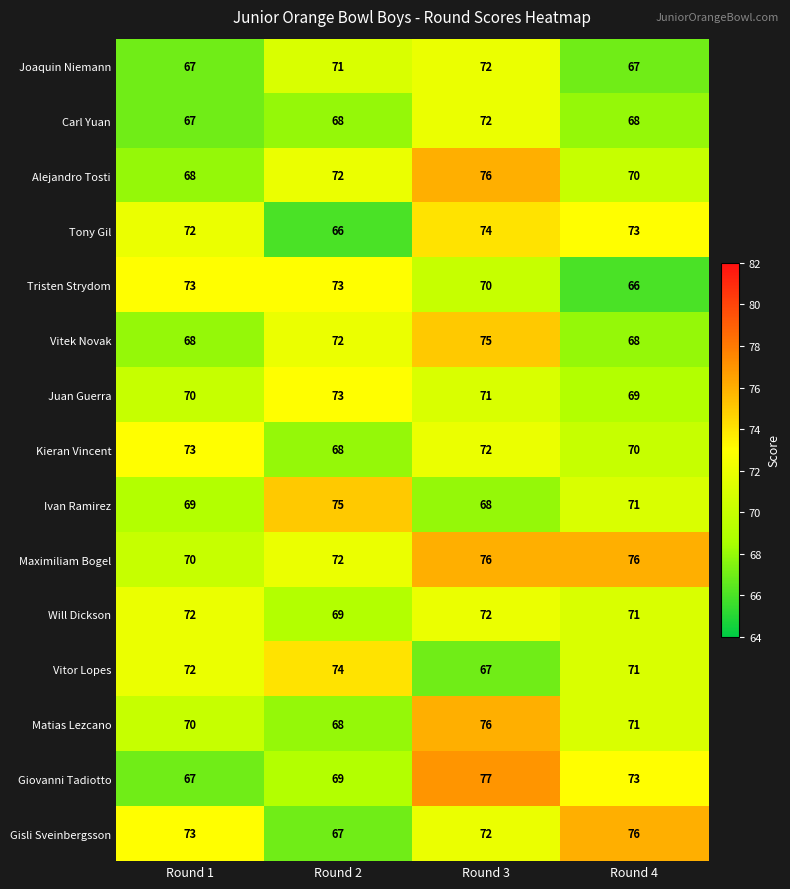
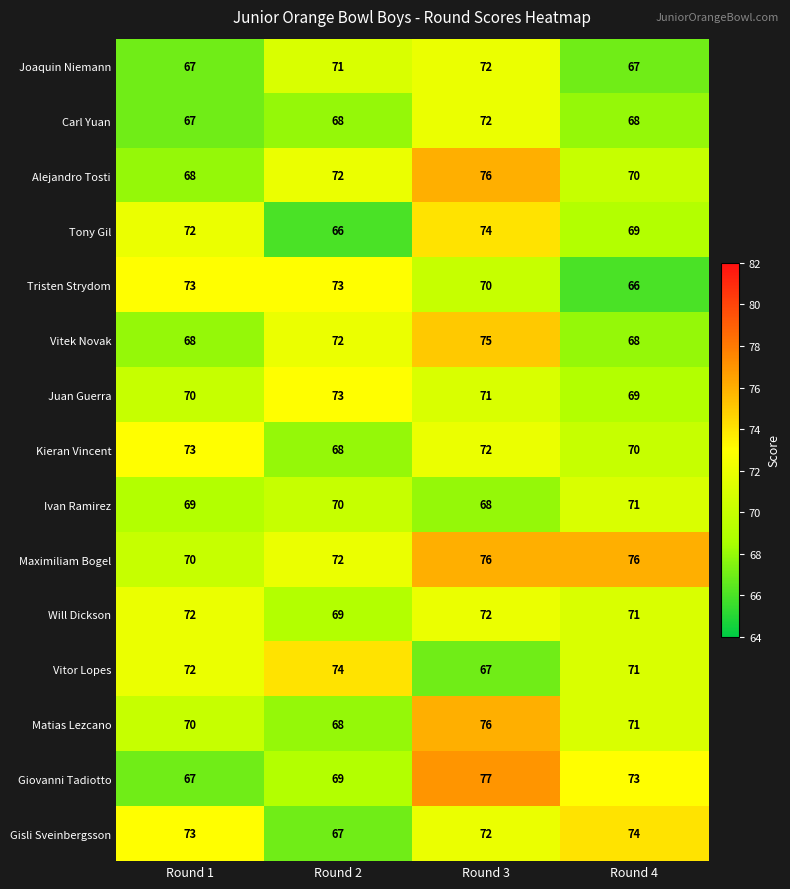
  {
    "Joaquin Niemann": {
      "Round 1": 67,
      "Round 2": 71,
      "Round 3": 72,
      "Round 4": 67
    },
    "Carl Yuan": {
      "Round 1": 67,
      "Round 2": 68,
      "Round 3": 72,
      "Round 4": 68
    },
    "Alejandro Tosti": {
      "Round 1": 68,
      "Round 2": 72,
      "Round 3": 76,
      "Round 4": 70
    },
    "Tony Gil": {
      "Round 1": 72,
      "Round 2": 66,
      "Round 3": 74,
-     "Round 4": 73
+     "Round 4": 69
    },
    "Tristen Strydom": {
      "Round 1": 73,
      "Round 2": 73,
      "Round 3": 70,
      "Round 4": 66
    },
    "Vitek Novak": {
      "Round 1": 68,
      "Round 2": 72,
      "Round 3": 75,
      "Round 4": 68
    },
    "Juan Guerra": {
      "Round 1": 70,
      "Round 2": 73,
      "Round 3": 71,
      "Round 4": 69
    },
    "Kieran Vincent": {
      "Round 1": 73,
      "Round 2": 68,
      "Round 3": 72,
      "Round 4": 70
    },
    "Ivan Ramirez": {
      "Round 1": 69,
-     "Round 2": 75,
+     "Round 2": 70,
      "Round 3": 68,
      "Round 4": 71
    },
    "Maximiliam Bogel": {
      "Round 1": 70,
      "Round 2": 72,
      "Round 3": 76,
      "Round 4": 76
    },
    "Will Dickson": {
      "Round 1": 72,
      "Round 2": 69,
      "Round 3": 72,
      "Round 4": 71
    },
    "Vitor Lopes": {
      "Round 1": 72,
      "Round 2": 74,
      "Round 3": 67,
      "Round 4": 71
    },
    "Matias Lezcano": {
      "Round 1": 70,
      "Round 2": 68,
      "Round 3": 76,
      "Round 4": 71
    },
    "Giovanni Tadiotto": {
      "Round 1": 67,
      "Round 2": 69,
      "Round 3": 77,
      "Round 4": 73
    },
    "Gisli Sveinbergsson": {
      "Round 1": 73,
      "Round 2": 67,
      "Round 3": 72,
-     "Round 4": 76
+     "Round 4": 74
    }
  }
